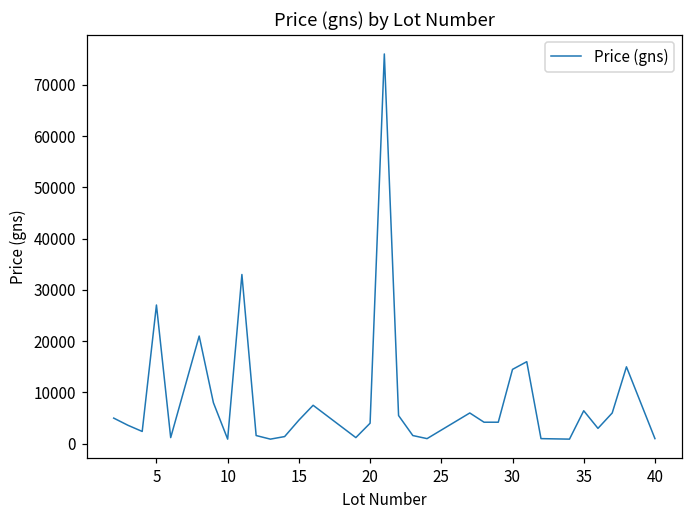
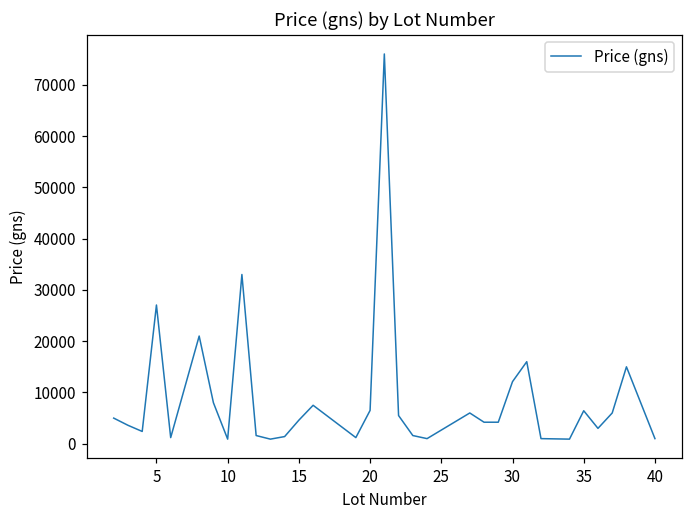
  {
    "5": 27000,
    "10": 1000,
    "15": 5000,
-   "20": 4000,
-   "30": 15000,
+   "20": 7000,
+   "30": 12000,
    "35": 6000,
    "40": 1000
  }
